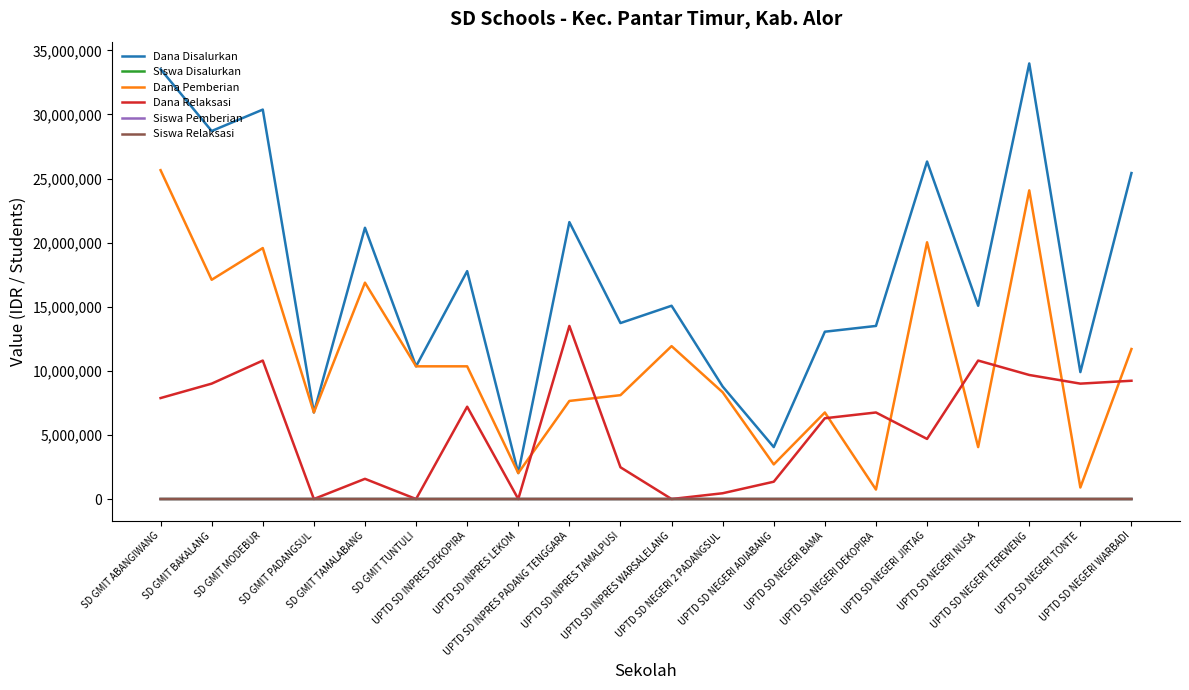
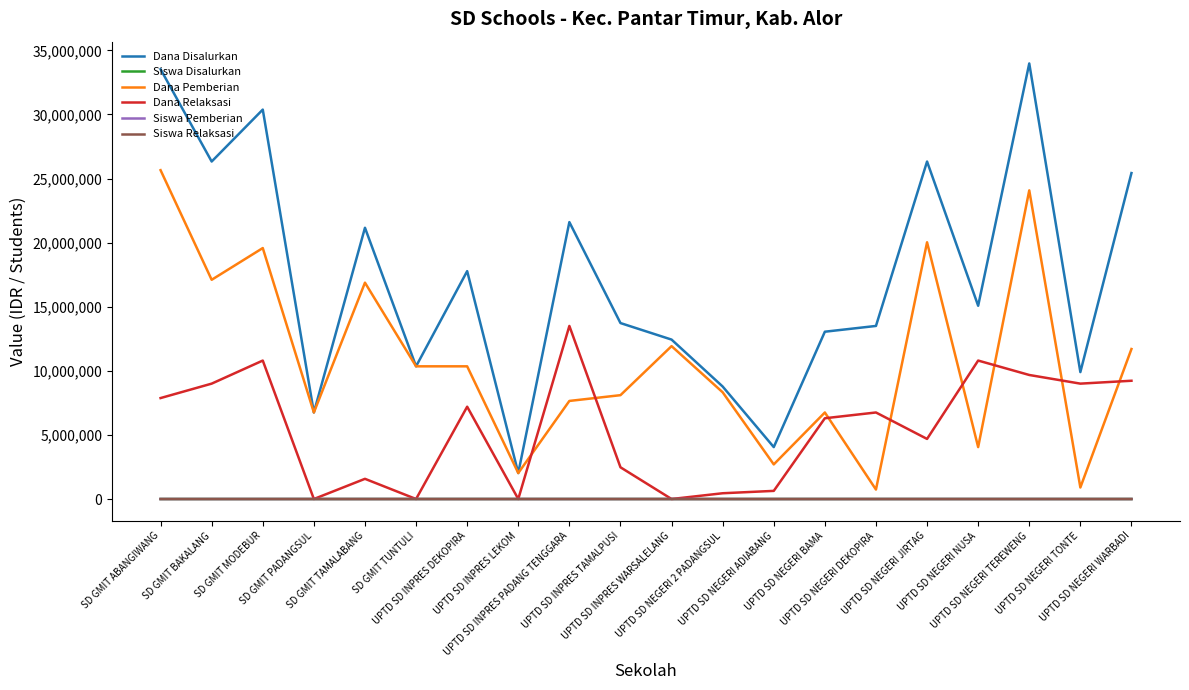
  {
    "Dana Disalurkan": {
      "SD GMIT ABANGIWANG": "33,500,000",
-     "SD GMIT BAKALANG": "28,700,000",
+     "SD GMIT BAKALANG": "26,300,000",
      "SD GMIT MODEBUR": "30,400,000",
      "SD GMIT TAMALABANG": "21,200,000",
      "UPTD SD INPRES DEKOPIRA": "17,800,000",
      "UPTD SD INPRES PADANG TENGGARA": "21,600,000",
      "UPTD SD INPRES TAMALPUSI": "13,700,000",
-     "UPTD SD INPRES WARSALELANG": "15,100,000",
+     "UPTD SD INPRES WARSALELANG": "12,400,000",
      "UPTD SD NEGERI 2 PADANGSUL": "8,800,000",
      "UPTD SD NEGERI ADIABANG": "4,100,000",
      "UPTD SD NEGERI BAMA": "13,100,000",
      "UPTD SD NEGERI DEKOPIRA": "13,500,000",
      "UPTD SD NEGERI JIRTAG": "26,300,000",
      "UPTD SD NEGERI NUSA": "15,100,000",
      "UPTD SD NEGERI TEREWENG": "34,000,000",
      "UPTD SD NEGERI TONTE": "9,900,000",
      "UPTD SD NEGERI WARBADI": "25,400,000"
    },
    "Siswa Relaksasi": {
      "SD GMIT ABANGIWANG": "0",
      "SD GMIT BAKALANG": "0",
      "SD GMIT MODEBUR": "0",
      "SD GMIT TAMALABANG": "0",
      "UPTD SD INPRES DEKOPIRA": "0",
      "UPTD SD INPRES PADANG TENGGARA": "0",
      "UPTD SD INPRES TAMALPUSI": "0",
      "UPTD SD NEGERI 2 PADANGSUL": "0",
      "UPTD SD NEGERI ADIABANG": "0",
      "UPTD SD NEGERI BAMA": "0",
      "UPTD SD NEGERI DEKOPIRA": "0",
      "UPTD SD NEGERI JIRTAG": "0",
      "UPTD SD NEGERI NUSA": "0",
      "UPTD SD NEGERI TEREWENG": "0",
      "UPTD SD NEGERI TONTE": "0",
      "UPTD SD NEGERI WARBADI": "0"
    },
    "Dana Pemberian": {
      "SD GMIT ABANGIWANG": "25,700,000",
      "SD GMIT BAKALANG": "17,100,000",
      "SD GMIT MODEBUR": "19,600,000",
      "SD GMIT TAMALABANG": "16,900,000",
      "UPTD SD INPRES DEKOPIRA": "10,400,000",
      "UPTD SD INPRES PADANG TENGGARA": "7,700,000",
      "UPTD SD INPRES TAMALPUSI": "8,100,000",
      "UPTD SD INPRES WARSALELANG": "11,900,000",
      "UPTD SD NEGERI 2 PADANGSUL": "8,300,000",
      "UPTD SD NEGERI ADIABANG": "2,700,000",
      "UPTD SD NEGERI BAMA": "6,800,000",
      "UPTD SD NEGERI DEKOPIRA": "700,000",
      "UPTD SD NEGERI JIRTAG": "20,000,000",
      "UPTD SD NEGERI NUSA": "4,100,000",
      "UPTD SD NEGERI TEREWENG": "24,100,000",
      "UPTD SD NEGERI TONTE": "900,000",
      "UPTD SD NEGERI WARBADI": "11,700,000"
    },
    "Dana Relaksasi": {
      "SD GMIT ABANGIWANG": "7,900,000",
      "SD GMIT BAKALANG": "9,000,000",
      "SD GMIT MODEBUR": "10,800,000",
      "SD GMIT TAMALABANG": "1,600,000",
      "UPTD SD INPRES DEKOPIRA": "7,200,000",
      "UPTD SD INPRES PADANG TENGGARA": "13,500,000",
      "UPTD SD INPRES TAMALPUSI": "2,500,000",
      "UPTD SD NEGERI 2 PADANGSUL": "500,000",
-     "UPTD SD NEGERI ADIABANG": "1,400,000",
+     "UPTD SD NEGERI ADIABANG": "600,000",
      "UPTD SD NEGERI BAMA": "6,300,000",
      "UPTD SD NEGERI DEKOPIRA": "6,800,000",
      "UPTD SD NEGERI JIRTAG": "4,700,000",
      "UPTD SD NEGERI NUSA": "10,800,000",
      "UPTD SD NEGERI TEREWENG": "9,700,000",
      "UPTD SD NEGERI TONTE": "9,000,000",
      "UPTD SD NEGERI WARBADI": "9,200,000"
    }
  }
